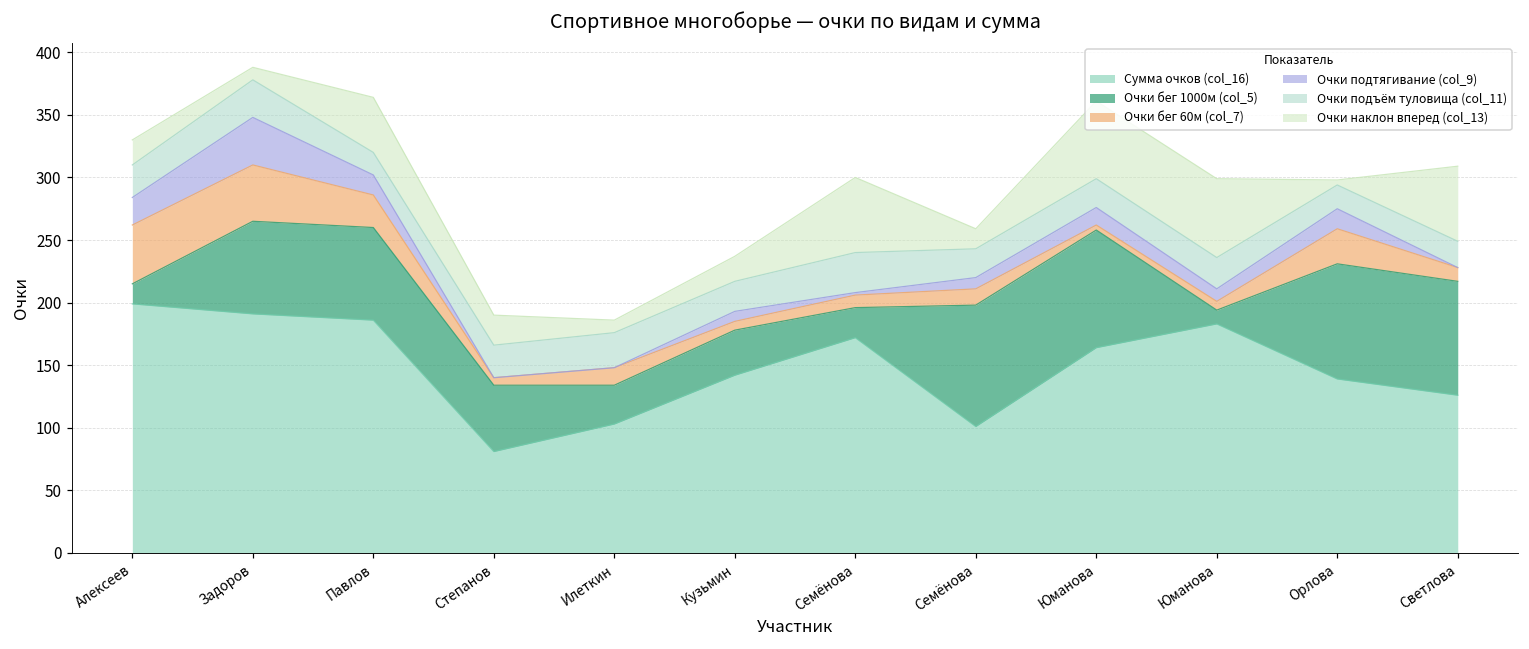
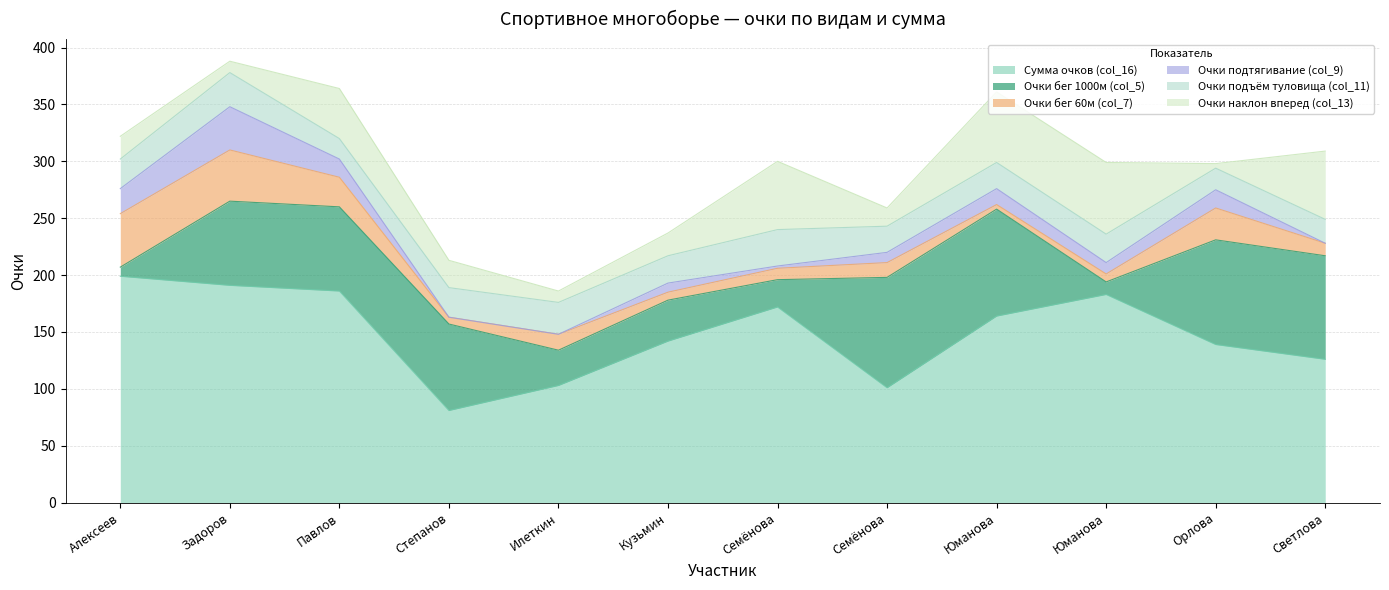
  {
    "Очки бег 1000м (col_5)": {
-     "Алексеев": 16,
+     "Алексеев": 8,
      "Задоров": 74,
      "Павлов": 74,
-     "Степанов": 53,
+     "Степанов": 76,
      "Илеткин": 31,
      "Кузьмин": 36,
      "Орлова": 92,
      "Светлова": 91
    },
    "Очки бег 60м (col_7)": {
      "Алексеев": 47,
      "Задоров": 45,
      "Павлов": 26,
      "Кузьмин": 7,
      "Орлова": 28
    },
    "Очки подтягивание (col_9)": {
      "Алексеев": 22,
      "Задоров": 38,
      "Павлов": 16,
      "Кузьмин": 8,
      "Орлова": 16
    }
  }
